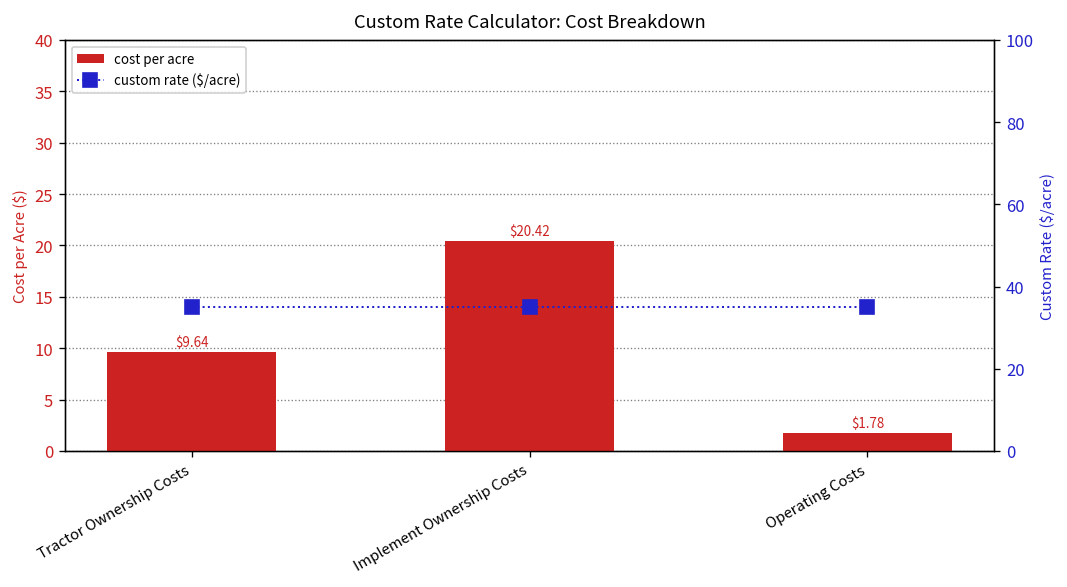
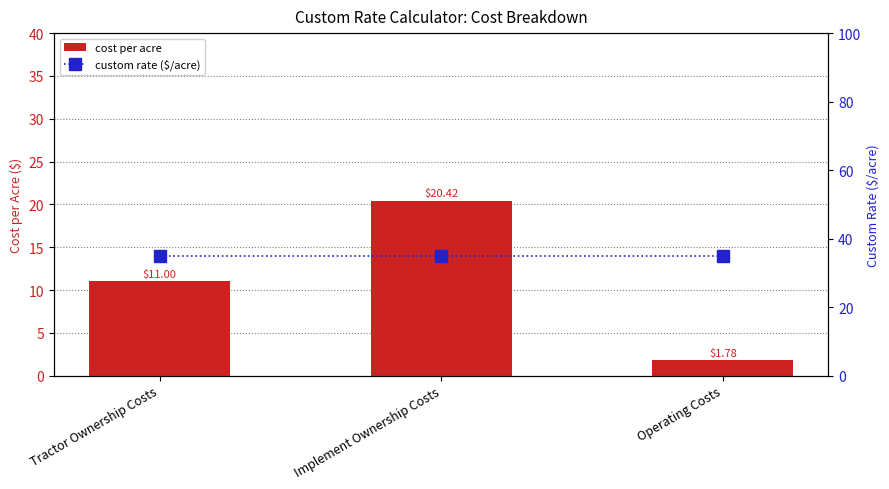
  {
    "cost per acre": {
-     "Tractor Ownership Costs": "$9.64",
+     "Tractor Ownership Costs": "$11.00",
      "Implement Ownership Costs": "$20.42",
      "Operating Costs": "$1.78"
    }
  }
